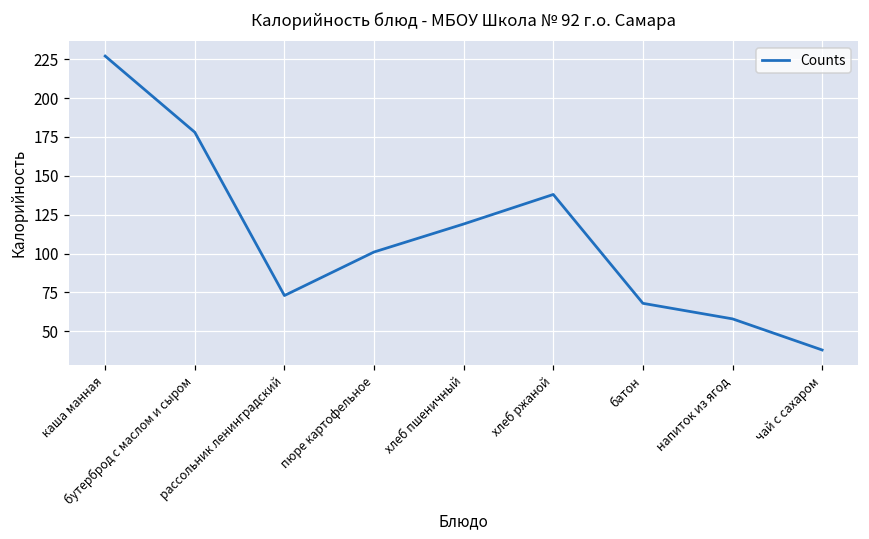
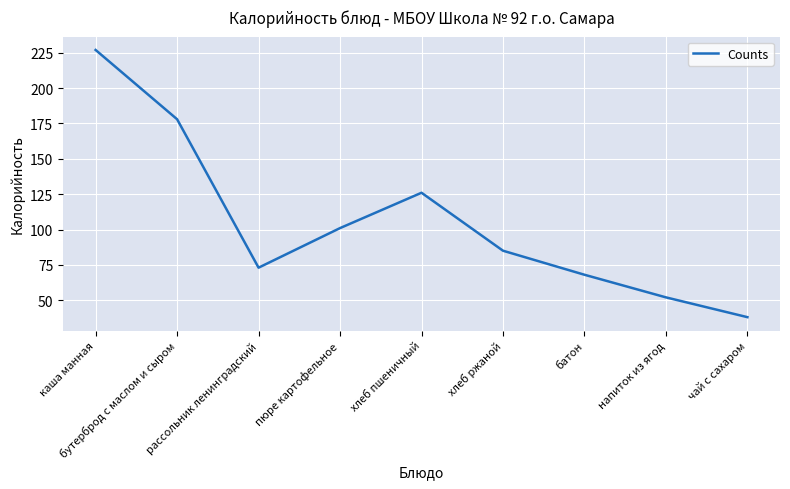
  {
    "каша манная": 227,
    "бутерброд с маслом и сыром": 178,
    "рассольник ленинградский": 73,
    "пюре картофельное": 101,
-   "хлеб пшеничный": 119,
-   "хлеб ржаной": 138,
+   "хлеб пшеничный": 126,
+   "хлеб ржаной": 85,
    "батон": 68,
-   "напиток из ягод": 58,
+   "напиток из ягод": 52,
    "чай с сахаром": 38
  }
